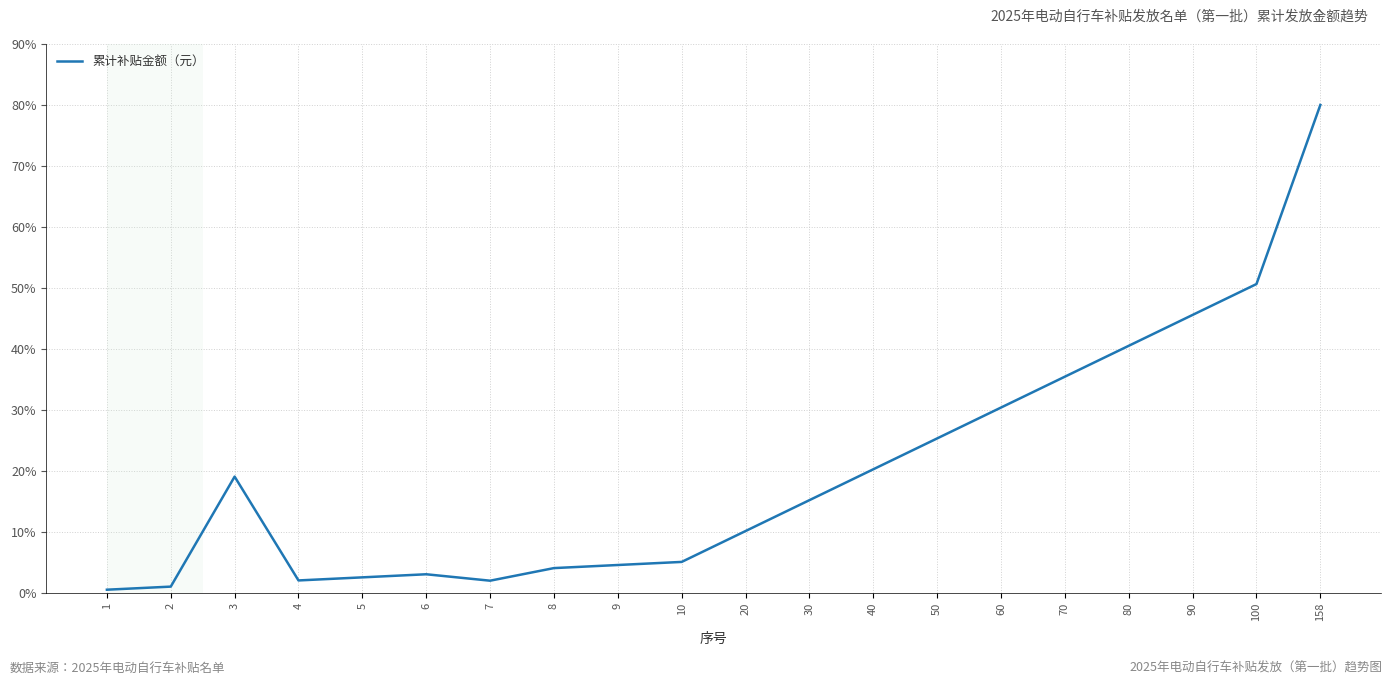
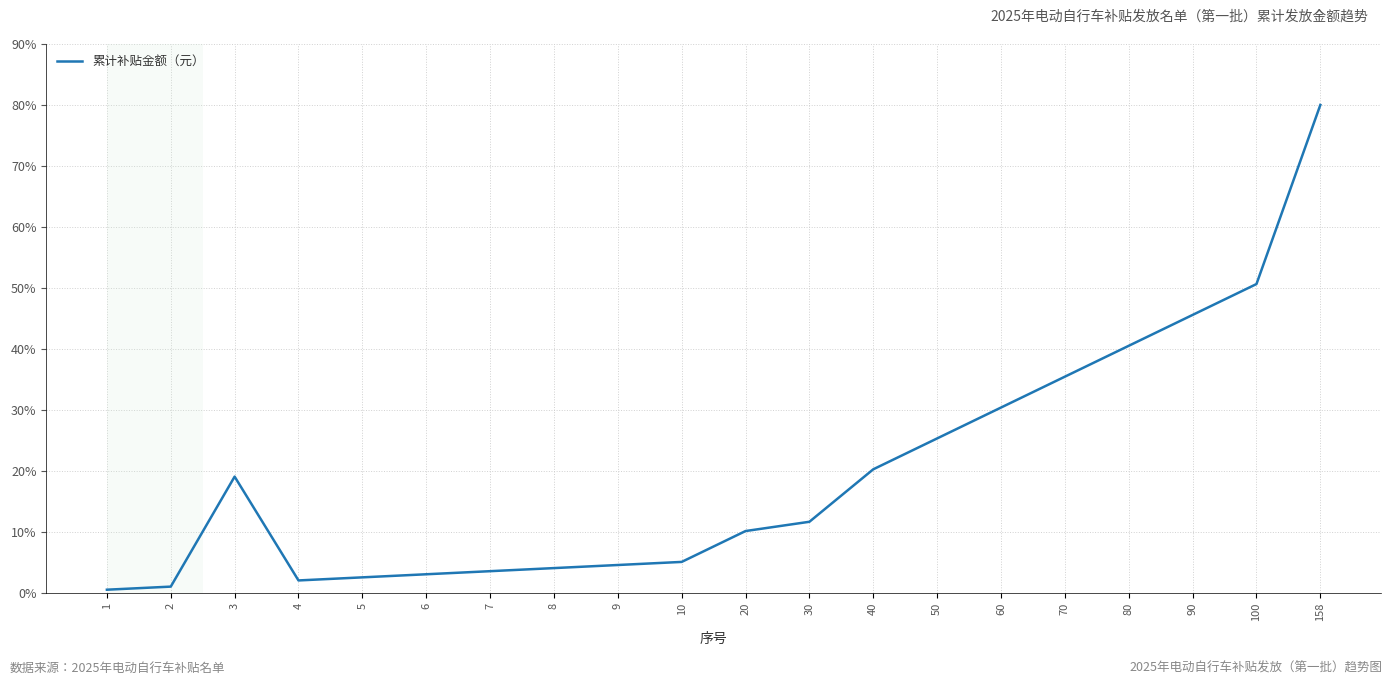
  {
    "1": "1%",
    "2": "1%",
    "3": "19%",
    "4": "2%",
    "5": "3%",
    "6": "3%",
-   "7": "2%",
+   "7": "4%",
    "8": "4%",
    "9": "5%",
    "10": "5%",
    "20": "10%",
-   "30": "15%",
+   "30": "12%",
    "40": "20%",
    "50": "25%",
    "60": "30%",
    "70": "35%",
    "80": "41%",
    "90": "46%",
    "100": "51%",
    "158": "80%"
  }
